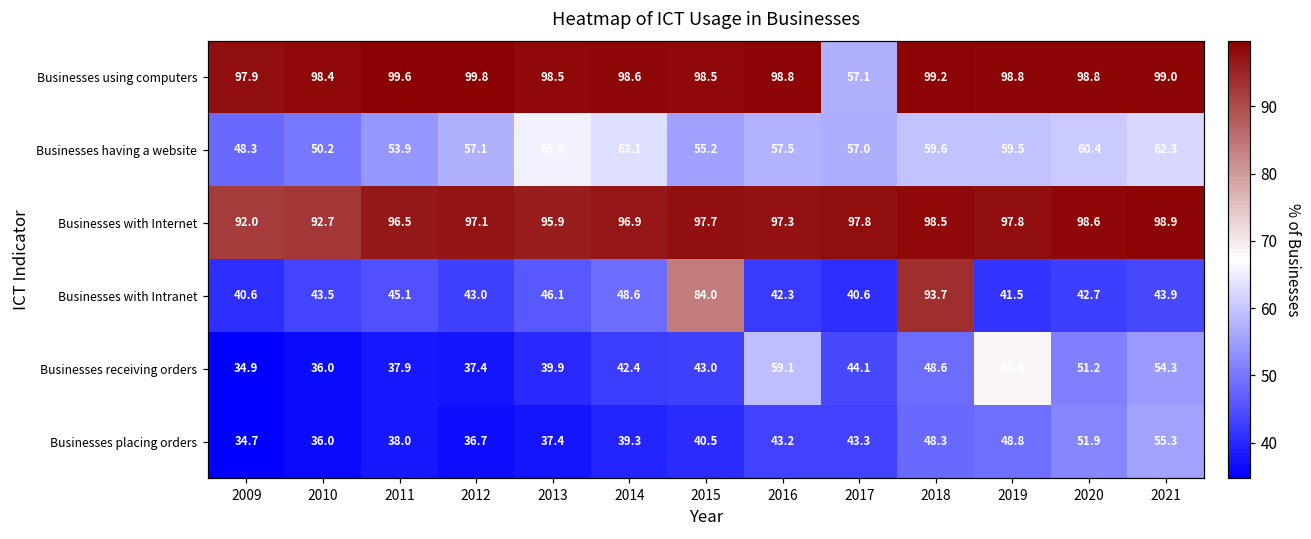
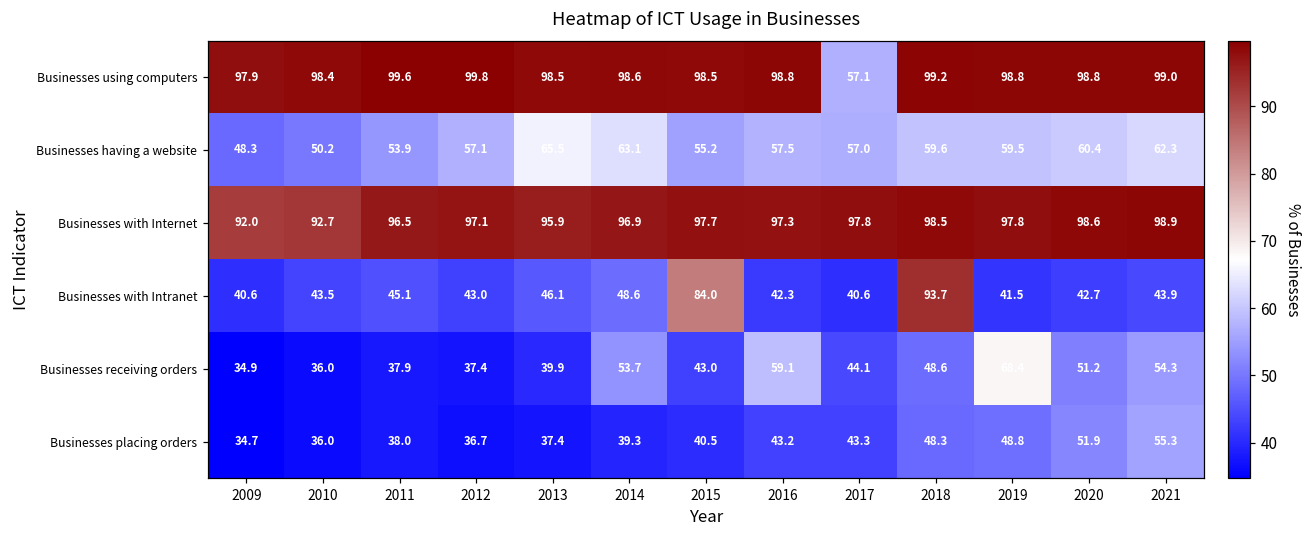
  {
    "Businesses using computers": {
      "2009": 97.9,
      "2010": 98.4,
      "2011": 99.6,
      "2012": 99.8,
      "2013": 98.5,
      "2014": 98.6,
      "2015": 98.5,
      "2016": 98.8,
      "2017": 57.1,
      "2018": 99.2,
      "2019": 98.8,
      "2020": 98.8,
      "2021": 99.0
    },
    "Businesses having a website": {
      "2009": 48.3,
      "2010": 50.2,
      "2011": 53.9,
      "2012": 57.1,
      "2015": 55.2,
      "2016": 57.5,
      "2017": 57.0,
      "2018": 59.6,
      "2019": 59.5,
      "2020": 60.4
    },
    "Businesses with Internet": {
      "2009": 92.0,
      "2010": 92.7,
      "2011": 96.5,
      "2012": 97.1,
      "2013": 95.9,
      "2014": 96.9,
      "2015": 97.7,
      "2016": 97.3,
      "2017": 97.8,
      "2018": 98.5,
      "2019": 97.8,
      "2020": 98.6,
      "2021": 98.9
    },
    "Businesses with Intranet": {
      "2009": 40.6,
      "2010": 43.5,
      "2011": 45.1,
      "2012": 43.0,
      "2013": 46.1,
      "2014": 48.6,
      "2015": 84.0,
      "2016": 42.3,
      "2017": 40.6,
      "2018": 93.7,
      "2019": 41.5,
      "2020": 42.7,
      "2021": 43.9
    },
    "Businesses receiving orders": {
      "2009": 34.9,
      "2010": 36.0,
      "2011": 37.9,
      "2012": 37.4,
      "2013": 39.9,
-     "2014": 42.4,
+     "2014": 53.7,
      "2015": 43.0,
      "2016": 59.1,
      "2017": 44.1,
      "2018": 48.6,
      "2020": 51.2,
      "2021": 54.3
    },
    "Businesses placing orders": {
      "2009": 34.7,
      "2010": 36.0,
      "2011": 38.0,
      "2012": 36.7,
      "2013": 37.4,
      "2014": 39.3,
      "2015": 40.5,
      "2016": 43.2,
      "2017": 43.3,
      "2018": 48.3,
      "2019": 48.8,
      "2020": 51.9,
      "2021": 55.3
    }
  }
